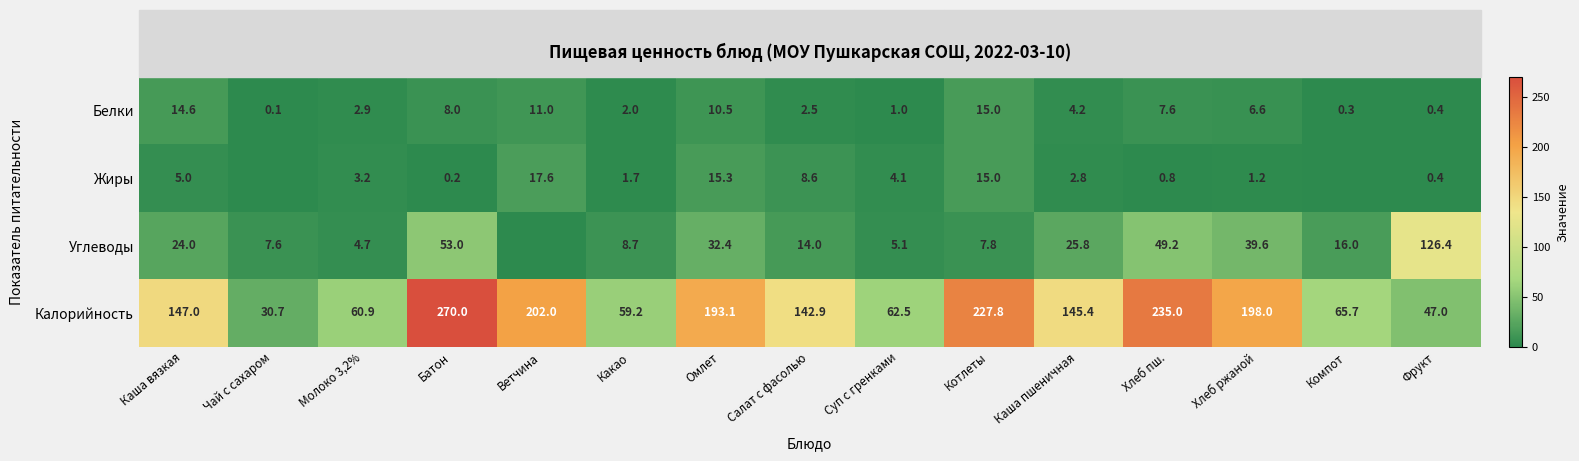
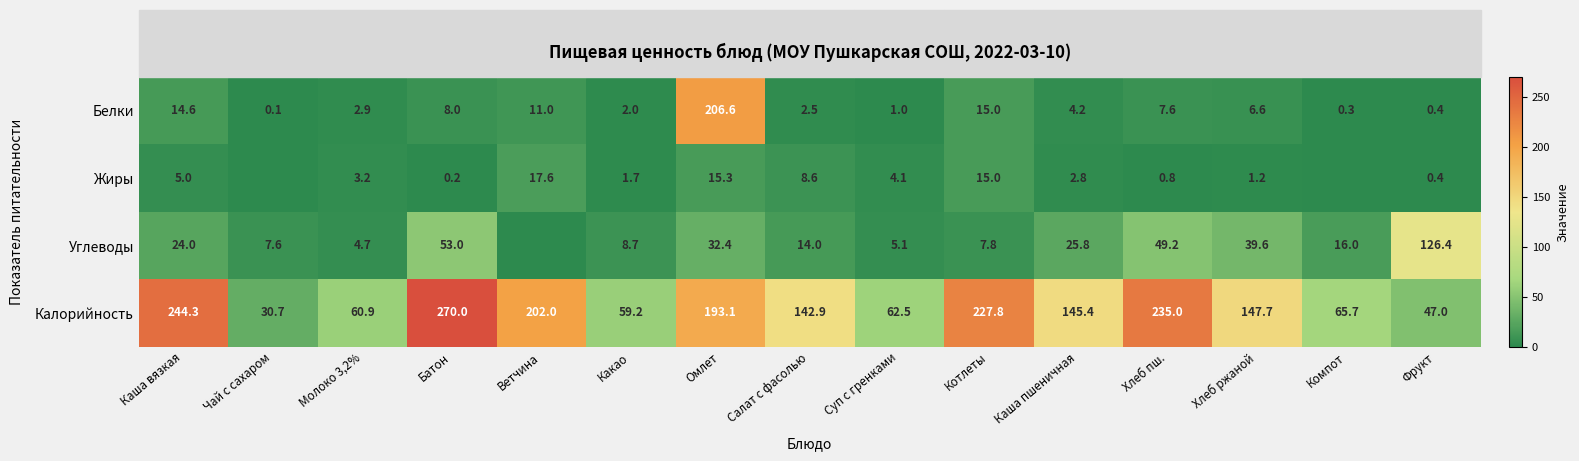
  {
    "Белки": {
      "Каша вязкая": 14.6,
      "Чай с сахаром": 0.1,
      "Молоко 3,2%": 2.9,
      "Батон": 8.0,
      "Ветчина": 11.0,
      "Какао": 2.0,
-     "Омлет": 10.5,
+     "Омлет": 206.6,
      "Салат с фасолью": 2.5,
      "Суп с гренками": 1.0,
      "Котлеты": 15.0,
      "Каша пшеничная": 4.2,
      "Хлеб пш.": 7.6,
      "Хлеб ржаной": 6.6,
      "Компот": 0.3,
      "Фрукт": 0.4
    },
    "Жиры": {
      "Каша вязкая": 5.0,
      "Молоко 3,2%": 3.2,
      "Батон": 0.2,
      "Ветчина": 17.6,
      "Какао": 1.7,
      "Омлет": 15.3,
      "Салат с фасолью": 8.6,
      "Суп с гренками": 4.1,
      "Котлеты": 15.0,
      "Каша пшеничная": 2.8,
      "Хлеб пш.": 0.8,
      "Хлеб ржаной": 1.2,
      "Фрукт": 0.4
    },
    "Углеводы": {
      "Каша вязкая": 24.0,
      "Чай с сахаром": 7.6,
      "Молоко 3,2%": 4.7,
      "Батон": 53.0,
      "Какао": 8.7,
      "Омлет": 32.4,
      "Салат с фасолью": 14.0,
      "Суп с гренками": 5.1,
      "Котлеты": 7.8,
      "Каша пшеничная": 25.8,
      "Хлеб пш.": 49.2,
      "Хлеб ржаной": 39.6,
      "Компот": 16.0,
      "Фрукт": 126.4
    },
    "Калорийность": {
-     "Каша вязкая": 147.0,
+     "Каша вязкая": 244.3,
      "Чай с сахаром": 30.7,
      "Молоко 3,2%": 60.9,
      "Батон": 270.0,
      "Ветчина": 202.0,
      "Какао": 59.2,
      "Омлет": 193.1,
      "Салат с фасолью": 142.9,
      "Суп с гренками": 62.5,
      "Котлеты": 227.8,
      "Каша пшеничная": 145.4,
      "Хлеб пш.": 235.0,
-     "Хлеб ржаной": 198.0,
+     "Хлеб ржаной": 147.7,
      "Компот": 65.7,
      "Фрукт": 47.0
    }
  }
